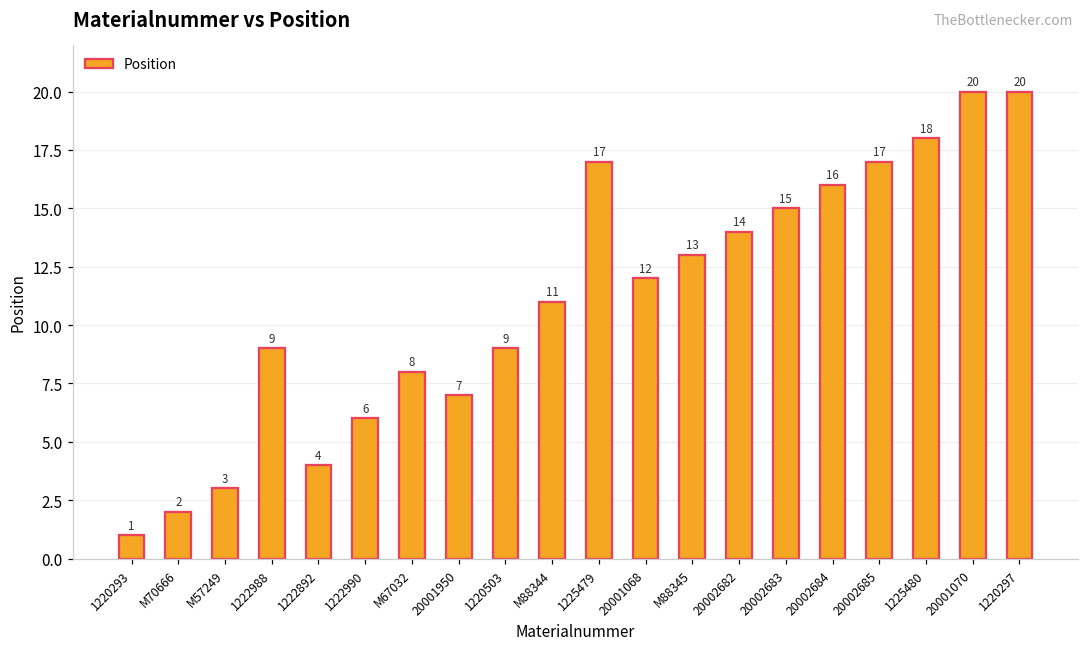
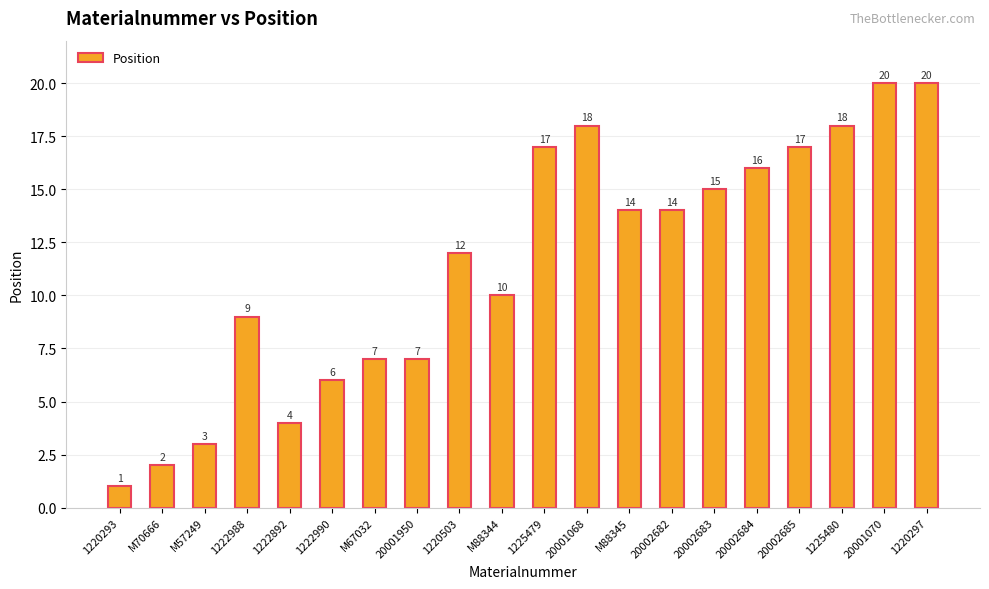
  {
    "1220293": 1,
    "M70666": 2,
    "M57249": 3,
    "1222988": 9,
    "1222892": 4,
    "1222990": 6,
-   "M67032": 8,
+   "M67032": 7,
    "20001950": 7,
-   "1220503": 9,
-   "M88344": 11,
+   "1220503": 12,
+   "M88344": 10,
    "1225479": 17,
-   "20001068": 12,
-   "M88345": 13,
+   "20001068": 18,
+   "M88345": 14,
    "20002682": 14,
    "20002683": 15,
    "20002684": 16,
    "20002685": 17,
    "1225480": 18,
    "20001070": 20,
    "1220297": 20
  }
